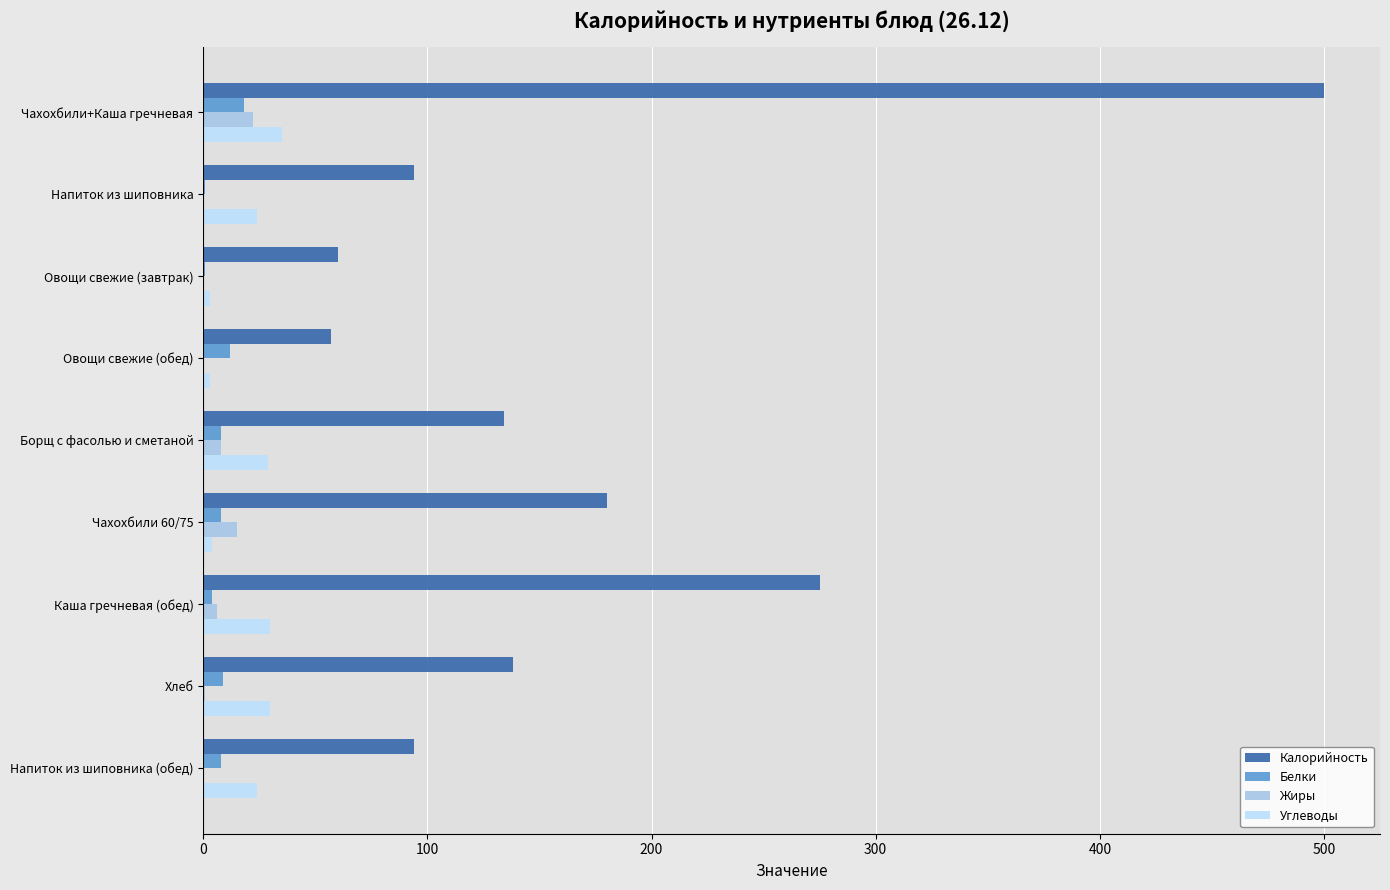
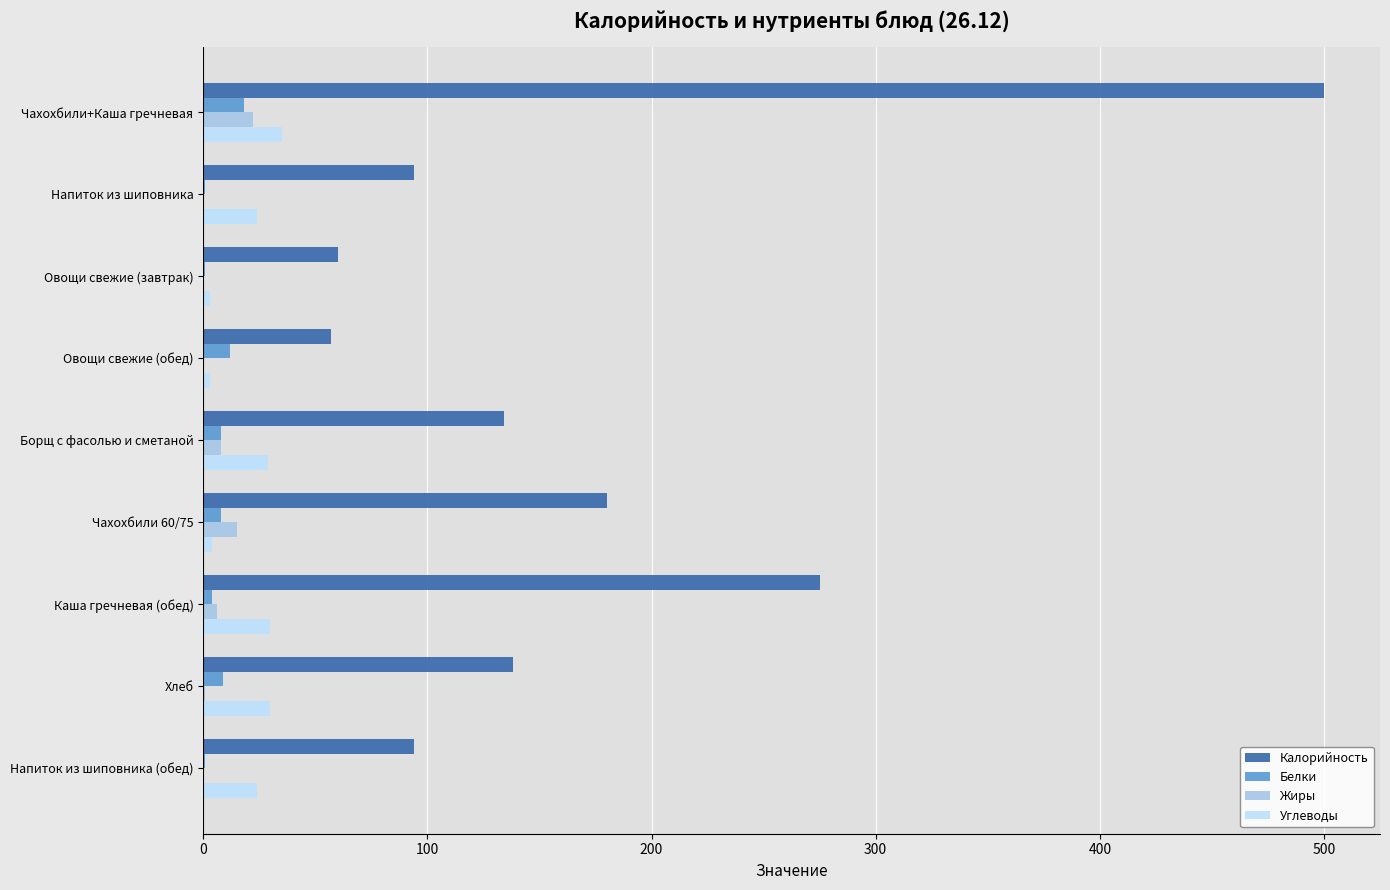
  {
    "Калорийность": {
      "Чахохбили+Каша гречневая": 500,
      "Напиток из шиповника": 94,
      "Овощи свежие (завтрак)": 60,
      "Овощи свежие (обед)": 57,
      "Борщ с фасолью и сметаной": 134,
      "Чахохбили 60/75": 180,
      "Каша гречневая (обед)": 275,
      "Хлеб": 138,
      "Напиток из шиповника (обед)": 94
    },
    "Белки": {
      "Чахохбили+Каша гречневая": 18,
      "Овощи свежие (обед)": 12,
      "Борщ с фасолью и сметаной": 8,
      "Чахохбили 60/75": 8,
      "Каша гречневая (обед)": 4,
      "Хлеб": 9,
-     "Напиток из шиповника (обед)": 8
+     "Напиток из шиповника (обед)": 1
    }
  }
